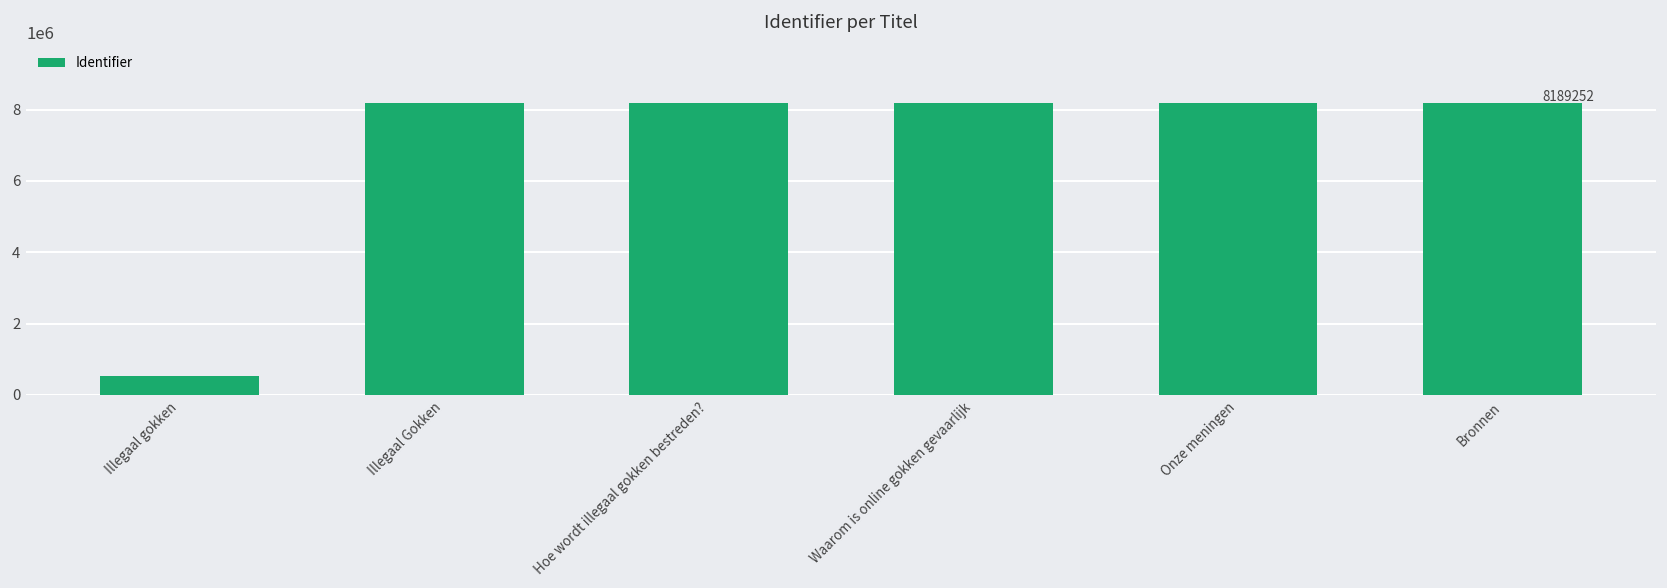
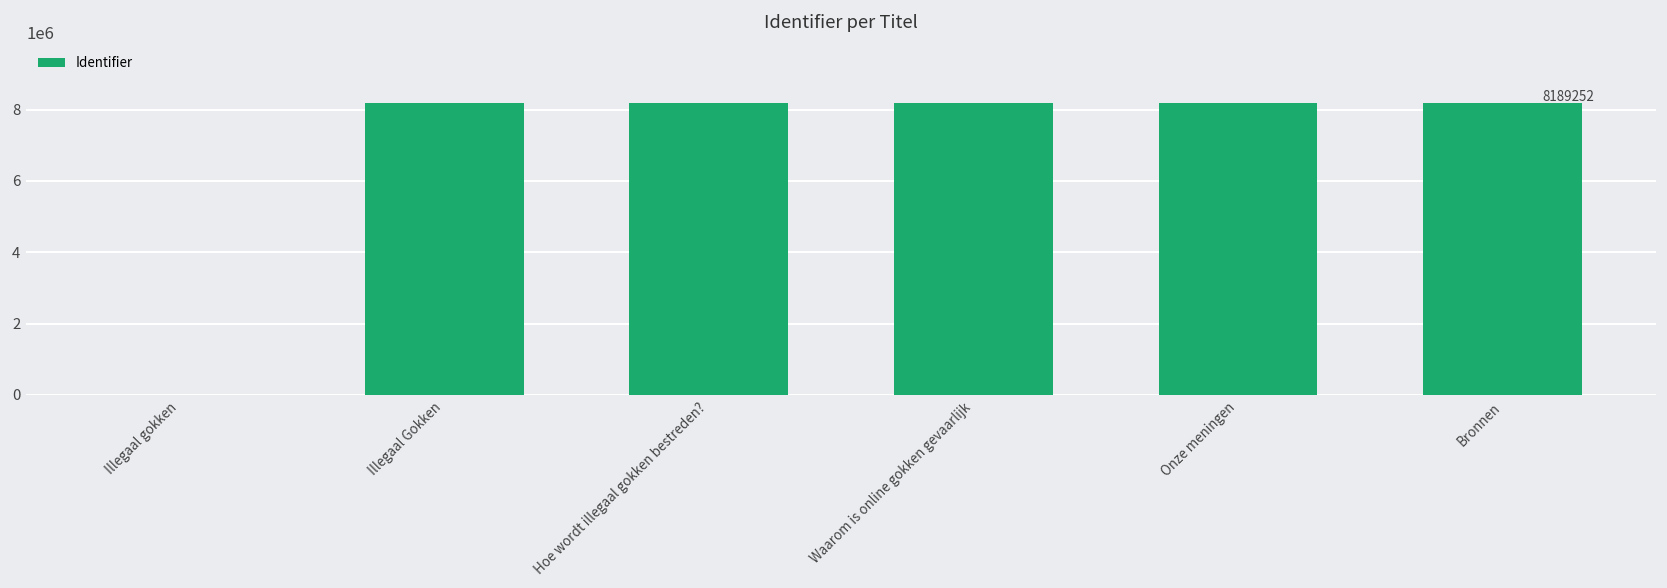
  {
-   "Illegaal gokken": 500000,
+   "Illegaal gokken": 0,
    "Illegaal Gokken": 8200000,
    "Hoe wordt illegaal gokken bestreden?": 8200000,
    "Waarom is online gokken gevaarlijk": 8200000,
    "Onze meningen": 8200000,
    "Bronnen": 8200000
  }
